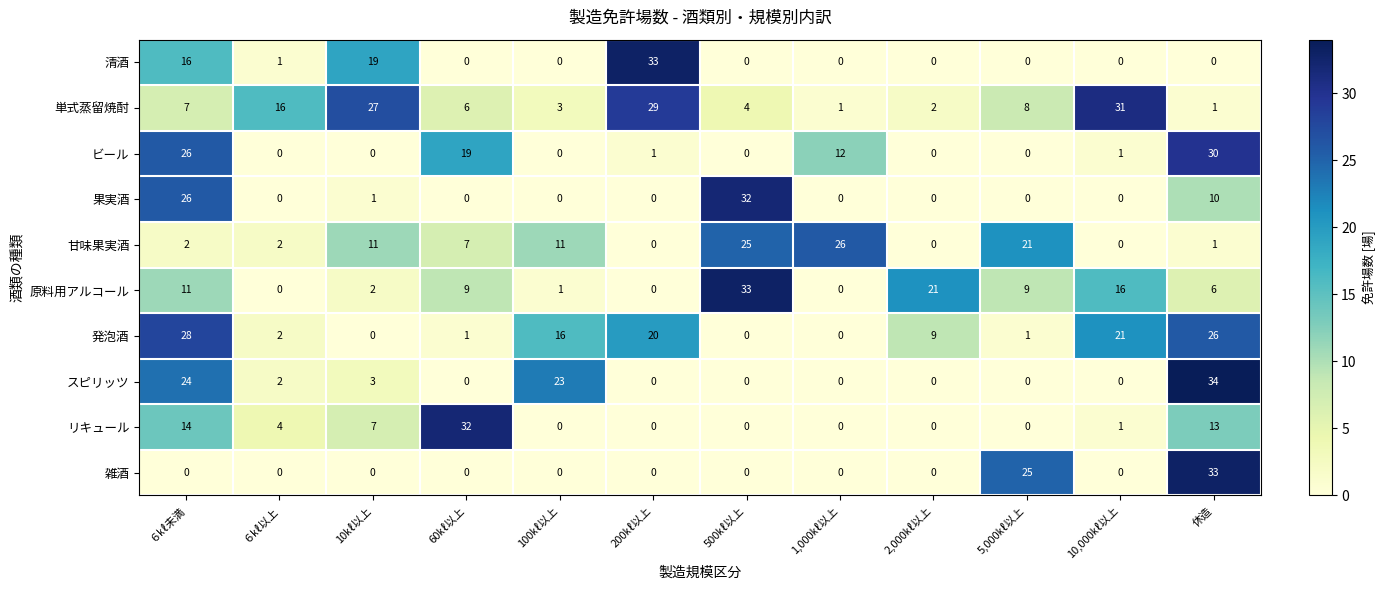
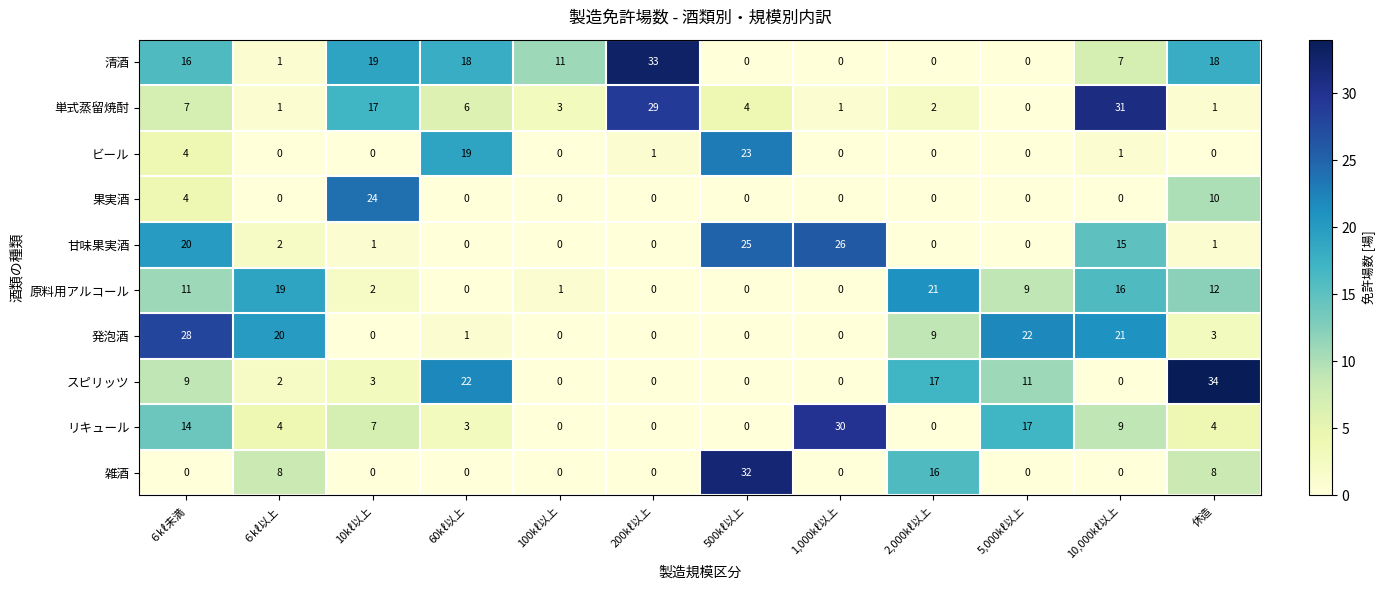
  {
    "清酒": {
      "６㎘未満": 16,
      "６㎘以上": 1,
      "10㎘以上": 19,
-     "60㎘以上": 0,
-     "100㎘以上": 0,
+     "60㎘以上": 18,
+     "100㎘以上": 11,
      "200㎘以上": 33,
      "500㎘以上": 0,
      "1,000㎘以上": 0,
      "2,000㎘以上": 0,
      "5,000㎘以上": 0,
-     "10,000㎘以上": 0,
-     "休造": 0
+     "10,000㎘以上": 7,
+     "休造": 18
    },
    "単式蒸留焼酎": {
      "６㎘未満": 7,
-     "６㎘以上": 16,
-     "10㎘以上": 27,
+     "６㎘以上": 1,
+     "10㎘以上": 17,
      "60㎘以上": 6,
      "100㎘以上": 3,
      "200㎘以上": 29,
      "500㎘以上": 4,
      "1,000㎘以上": 1,
      "2,000㎘以上": 2,
-     "5,000㎘以上": 8,
+     "5,000㎘以上": 0,
      "10,000㎘以上": 31,
      "休造": 1
    },
    "ビール": {
-     "６㎘未満": 26,
+     "６㎘未満": 4,
      "６㎘以上": 0,
      "10㎘以上": 0,
      "60㎘以上": 19,
      "100㎘以上": 0,
      "200㎘以上": 1,
-     "500㎘以上": 0,
-     "1,000㎘以上": 12,
+     "500㎘以上": 23,
+     "1,000㎘以上": 0,
      "2,000㎘以上": 0,
      "5,000㎘以上": 0,
      "10,000㎘以上": 1,
-     "休造": 30
+     "休造": 0
    },
    "果実酒": {
-     "６㎘未満": 26,
+     "６㎘未満": 4,
      "６㎘以上": 0,
-     "10㎘以上": 1,
+     "10㎘以上": 24,
      "60㎘以上": 0,
      "100㎘以上": 0,
      "200㎘以上": 0,
-     "500㎘以上": 32,
+     "500㎘以上": 0,
      "1,000㎘以上": 0,
      "2,000㎘以上": 0,
      "5,000㎘以上": 0,
      "10,000㎘以上": 0,
      "休造": 10
    },
    "甘味果実酒": {
-     "６㎘未満": 2,
+     "６㎘未満": 20,
      "６㎘以上": 2,
-     "10㎘以上": 11,
-     "60㎘以上": 7,
-     "100㎘以上": 11,
+     "10㎘以上": 1,
+     "60㎘以上": 0,
+     "100㎘以上": 0,
      "200㎘以上": 0,
      "500㎘以上": 25,
      "1,000㎘以上": 26,
      "2,000㎘以上": 0,
-     "5,000㎘以上": 21,
-     "10,000㎘以上": 0,
+     "5,000㎘以上": 0,
+     "10,000㎘以上": 15,
      "休造": 1
    },
    "原料用アルコール": {
      "６㎘未満": 11,
-     "６㎘以上": 0,
+     "６㎘以上": 19,
      "10㎘以上": 2,
-     "60㎘以上": 9,
+     "60㎘以上": 0,
      "100㎘以上": 1,
      "200㎘以上": 0,
-     "500㎘以上": 33,
+     "500㎘以上": 0,
      "1,000㎘以上": 0,
      "2,000㎘以上": 21,
      "5,000㎘以上": 9,
      "10,000㎘以上": 16,
-     "休造": 6
+     "休造": 12
    },
    "発泡酒": {
      "６㎘未満": 28,
-     "６㎘以上": 2,
+     "６㎘以上": 20,
      "10㎘以上": 0,
      "60㎘以上": 1,
-     "100㎘以上": 16,
-     "200㎘以上": 20,
+     "100㎘以上": 0,
+     "200㎘以上": 0,
      "500㎘以上": 0,
      "1,000㎘以上": 0,
      "2,000㎘以上": 9,
-     "5,000㎘以上": 1,
+     "5,000㎘以上": 22,
      "10,000㎘以上": 21,
-     "休造": 26
+     "休造": 3
    },
    "スピリッツ": {
-     "６㎘未満": 24,
+     "６㎘未満": 9,
      "６㎘以上": 2,
      "10㎘以上": 3,
-     "60㎘以上": 0,
-     "100㎘以上": 23,
+     "60㎘以上": 22,
+     "100㎘以上": 0,
      "200㎘以上": 0,
      "500㎘以上": 0,
      "1,000㎘以上": 0,
-     "2,000㎘以上": 0,
-     "5,000㎘以上": 0,
+     "2,000㎘以上": 17,
+     "5,000㎘以上": 11,
      "10,000㎘以上": 0,
      "休造": 34
    },
    "リキュール": {
      "６㎘未満": 14,
      "６㎘以上": 4,
      "10㎘以上": 7,
-     "60㎘以上": 32,
+     "60㎘以上": 3,
      "100㎘以上": 0,
      "200㎘以上": 0,
      "500㎘以上": 0,
-     "1,000㎘以上": 0,
+     "1,000㎘以上": 30,
      "2,000㎘以上": 0,
-     "5,000㎘以上": 0,
-     "10,000㎘以上": 1,
-     "休造": 13
+     "5,000㎘以上": 17,
+     "10,000㎘以上": 9,
+     "休造": 4
    },
    "雑酒": {
      "６㎘未満": 0,
-     "６㎘以上": 0,
+     "６㎘以上": 8,
      "10㎘以上": 0,
      "60㎘以上": 0,
      "100㎘以上": 0,
      "200㎘以上": 0,
-     "500㎘以上": 0,
+     "500㎘以上": 32,
      "1,000㎘以上": 0,
-     "2,000㎘以上": 0,
-     "5,000㎘以上": 25,
+     "2,000㎘以上": 16,
+     "5,000㎘以上": 0,
      "10,000㎘以上": 0,
-     "休造": 33
+     "休造": 8
    }
  }
